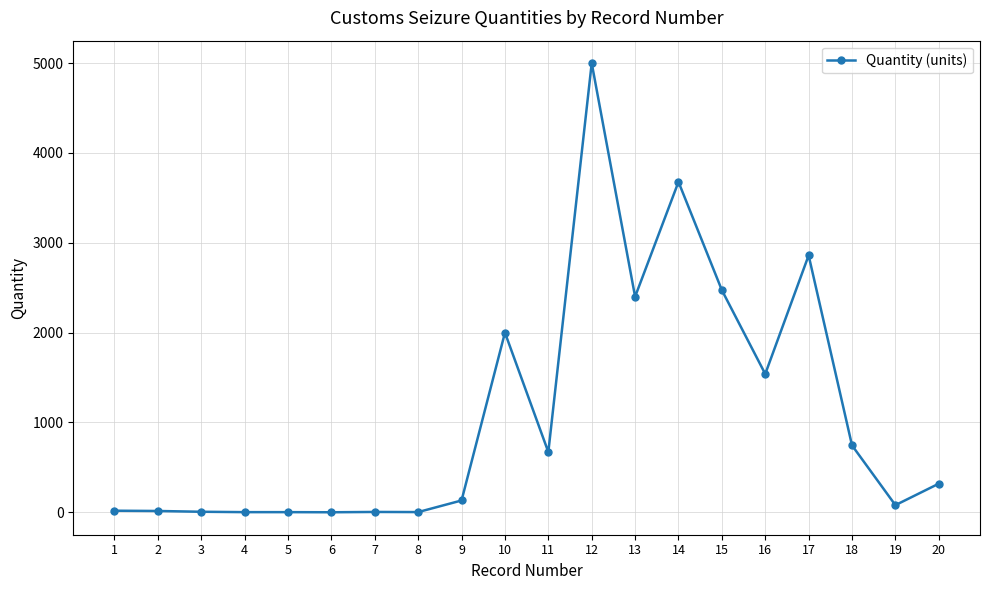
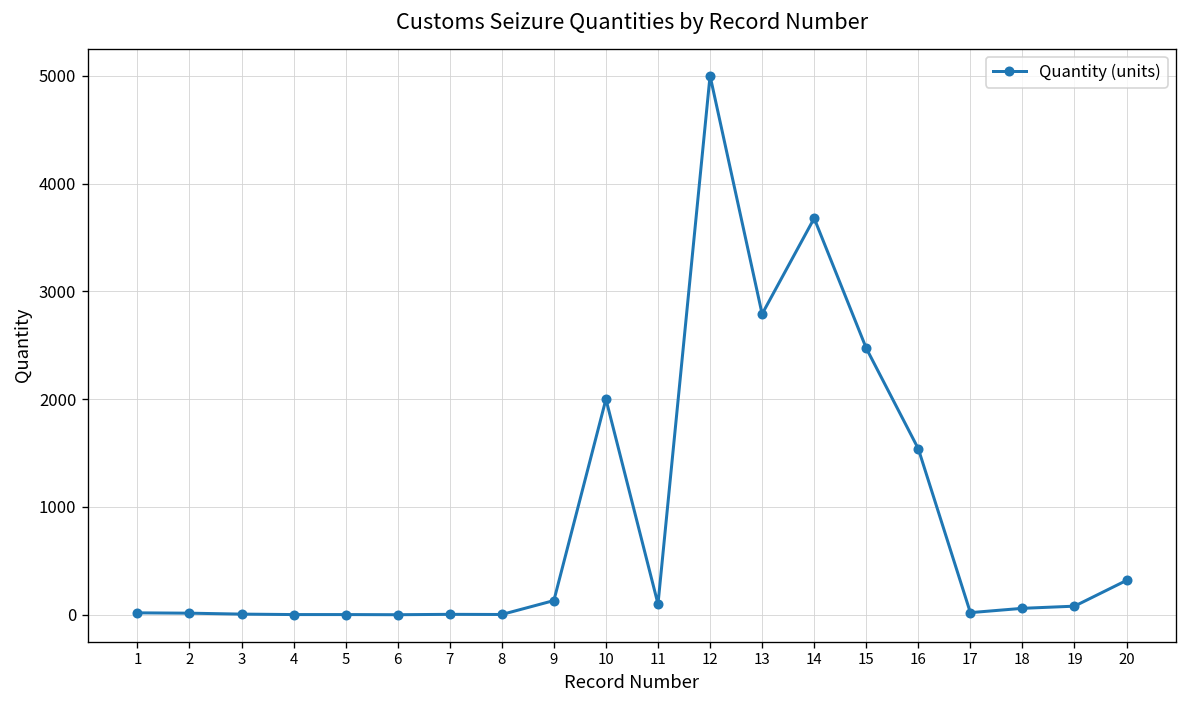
  {
    "1": 0,
    "2": 0,
    "3": 0,
    "4": 0,
    "5": 0,
    "6": 0,
    "7": 0,
    "8": 0,
    "9": 100,
    "10": 2000,
-   "11": 700,
+   "11": 100,
    "12": 5000,
-   "13": 2400,
+   "13": 2800,
    "14": 3700,
    "15": 2500,
    "16": 1500,
-   "17": 2900,
-   "18": 700,
+   "17": 0,
+   "18": 100,
    "19": 100,
    "20": 300
  }
